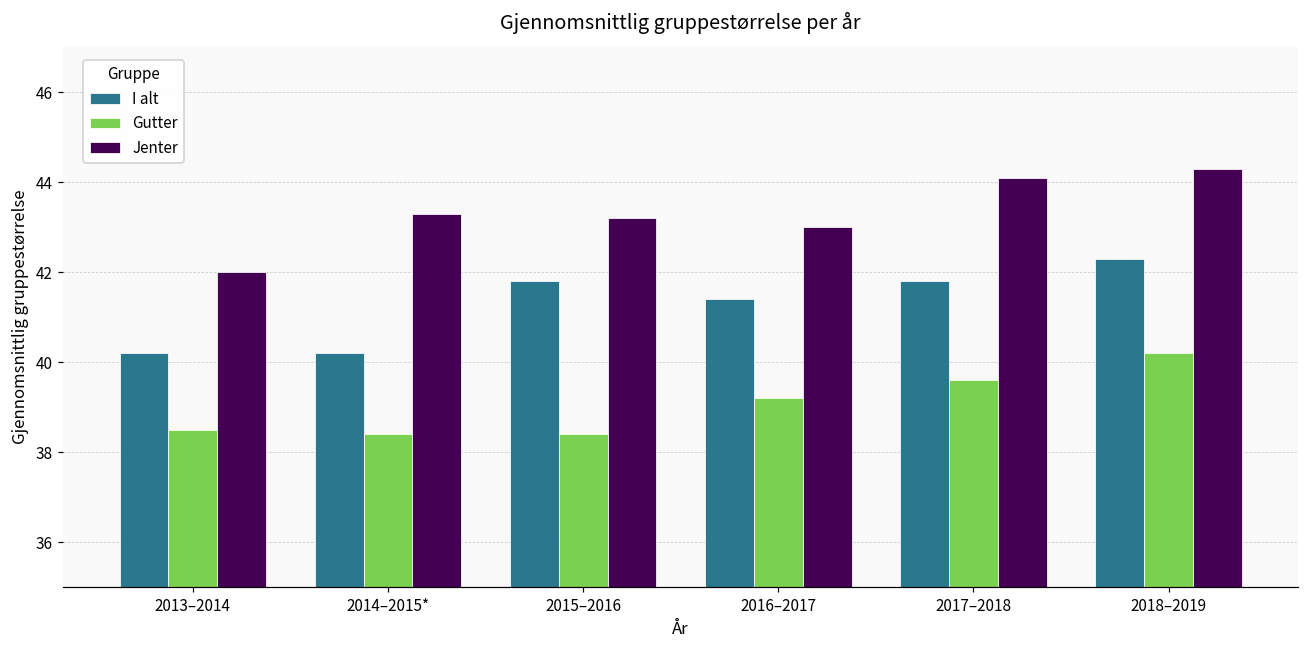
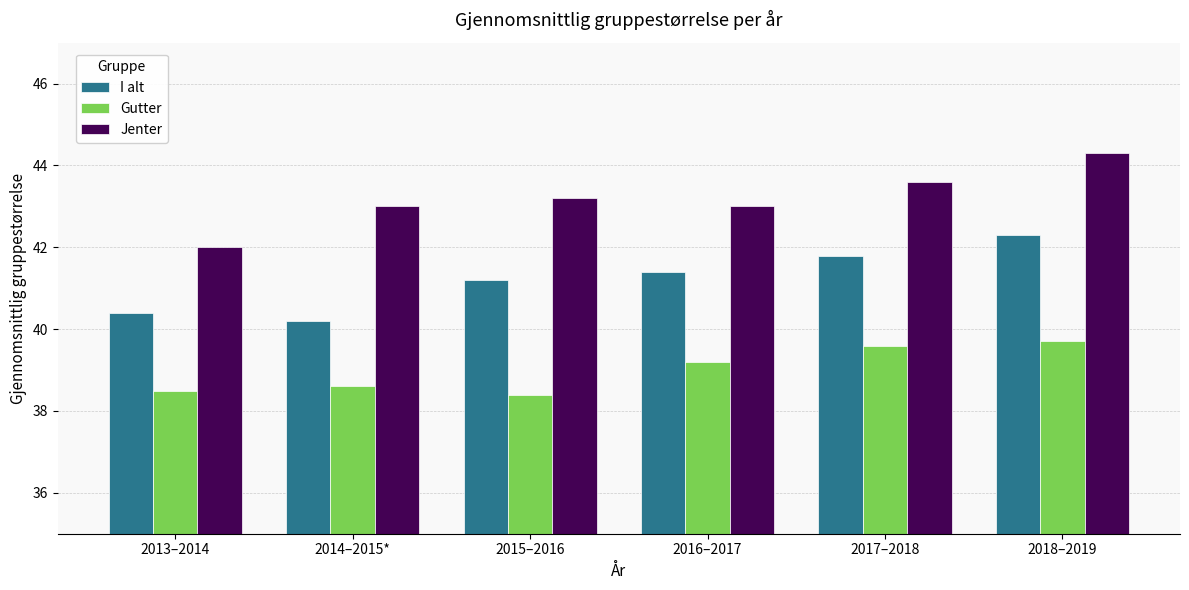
  {
    "I alt": {
-     "2013–2014": 40.2,
+     "2013–2014": 40.4,
      "2014–2015*": 40.2,
-     "2015–2016": 41.8,
+     "2015–2016": 41.2,
      "2016–2017": 41.4,
      "2017–2018": 41.8,
      "2018–2019": 42.3
    },
    "Gutter": {
      "2013–2014": 38.5,
-     "2014–2015*": 38.4,
+     "2014–2015*": 38.6,
      "2015–2016": 38.4,
      "2016–2017": 39.2,
      "2017–2018": 39.6,
-     "2018–2019": 40.2
+     "2018–2019": 39.7
    },
    "Jenter": {
      "2013–2014": 42.0,
-     "2014–2015*": 43.3,
+     "2014–2015*": 43.0,
      "2015–2016": 43.2,
      "2016–2017": 43.0,
-     "2017–2018": 44.1,
+     "2017–2018": 43.6,
      "2018–2019": 44.3
    }
  }
